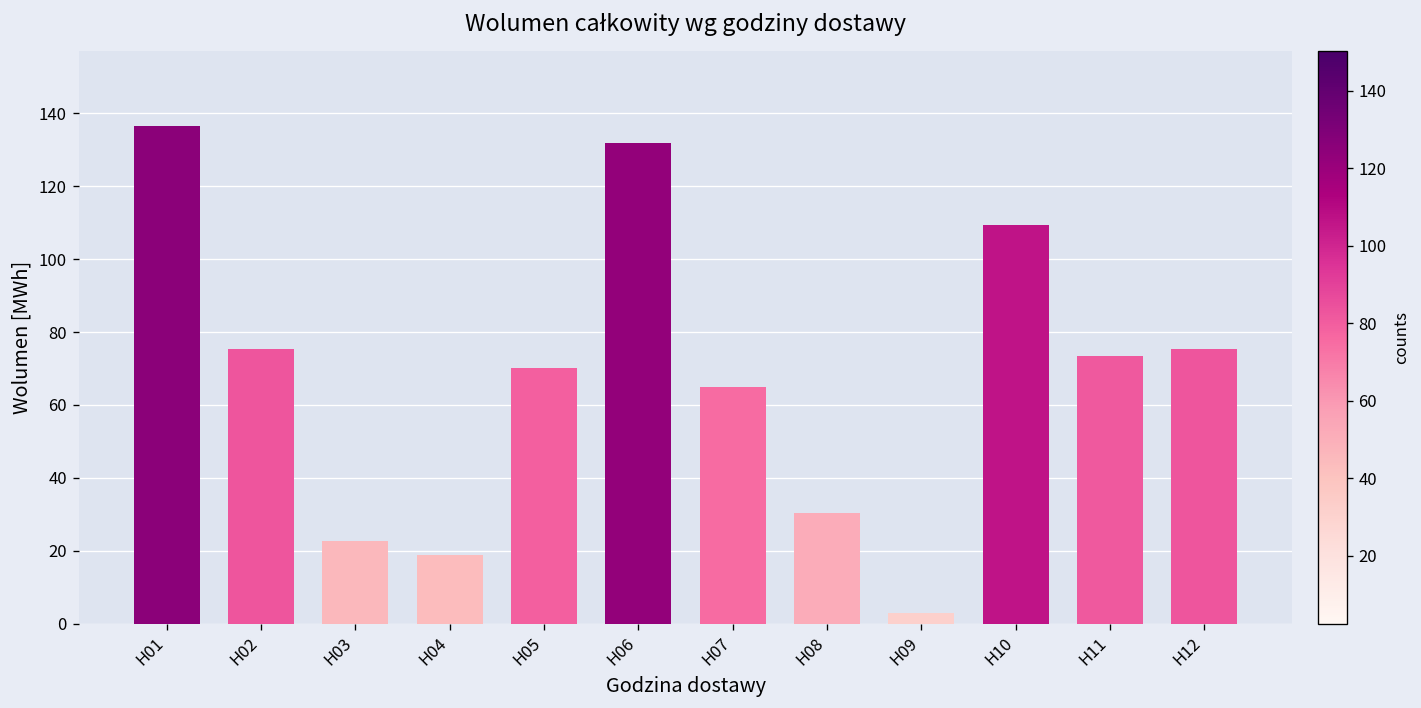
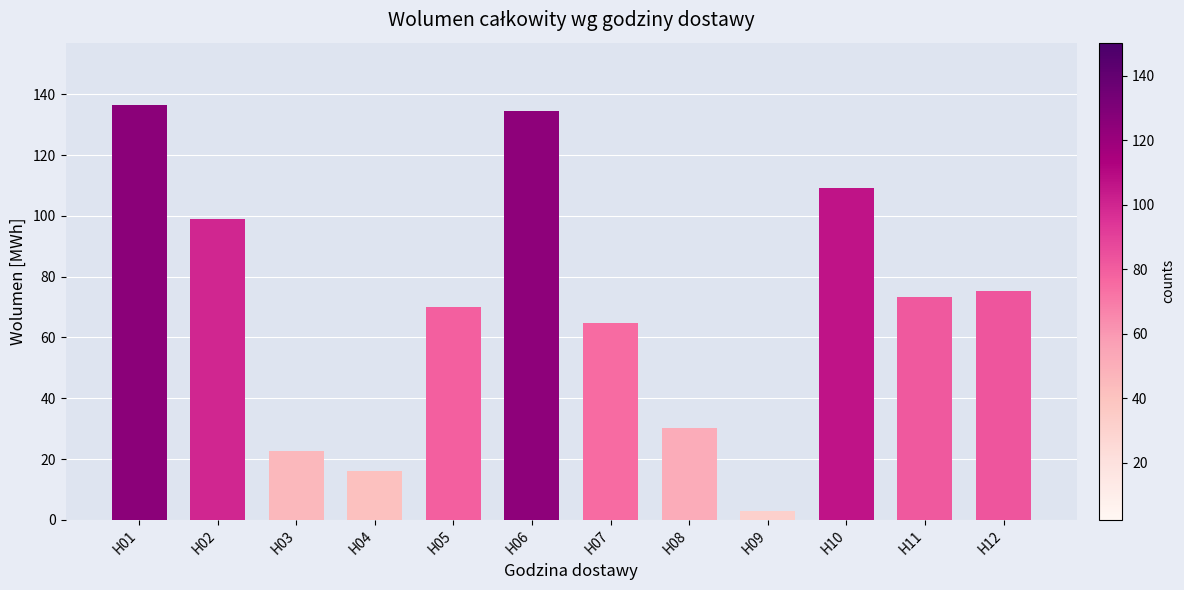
  {
    "H01": 137,
-   "H02": 75,
+   "H02": 99,
    "H03": 23,
-   "H04": 19,
+   "H04": 16,
    "H05": 70,
-   "H06": 132,
+   "H06": 135,
    "H07": 65,
    "H08": 30,
    "H09": 3,
    "H10": 109,
    "H11": 73,
    "H12": 75
  }
